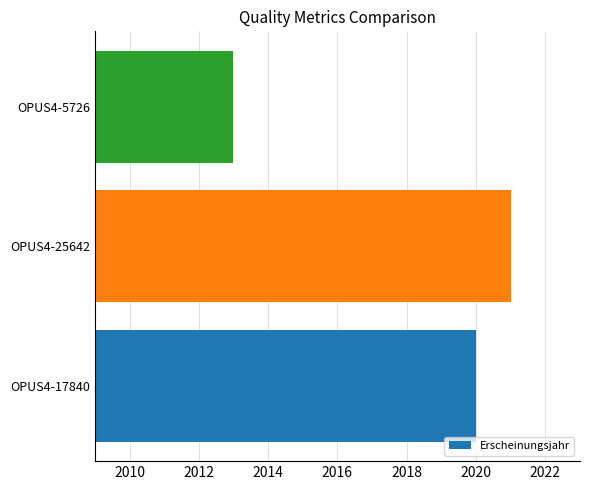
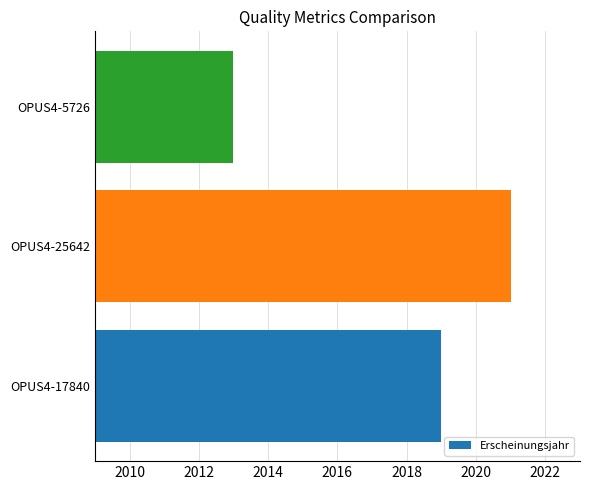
  {
    "OPUS4-5726": 2013,
    "OPUS4-25642": 2021,
-   "OPUS4-17840": 2020
+   "OPUS4-17840": 2019
  }
